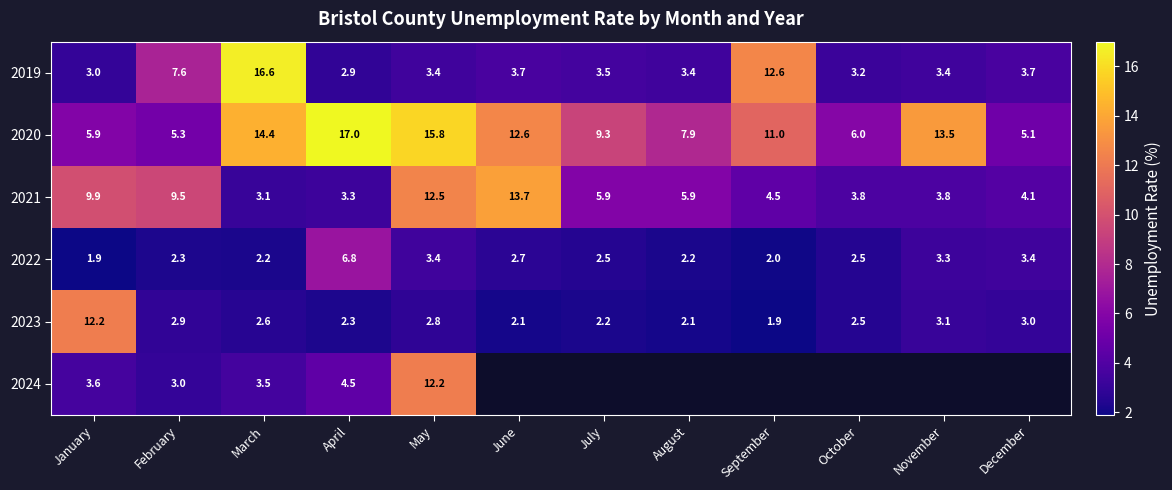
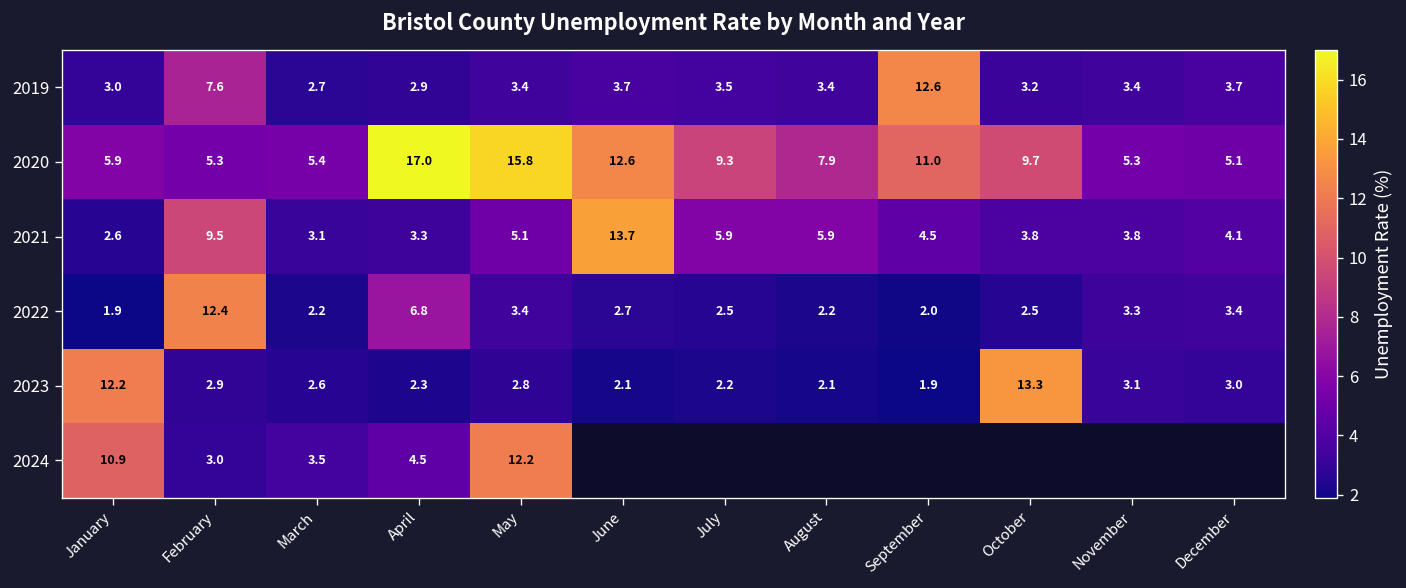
  {
    "2019": {
      "January": 3.0,
      "February": 7.6,
-     "March": 16.6,
+     "March": 2.7,
      "April": 2.9,
      "May": 3.4,
      "June": 3.7,
      "July": 3.5,
      "August": 3.4,
      "September": 12.6,
      "October": 3.2,
      "November": 3.4,
      "December": 3.7
    },
    "2020": {
      "January": 5.9,
      "February": 5.3,
-     "March": 14.4,
+     "March": 5.4,
      "April": 17.0,
      "May": 15.8,
      "June": 12.6,
      "July": 9.3,
      "August": 7.9,
      "September": 11.0,
-     "October": 6.0,
-     "November": 13.5,
+     "October": 9.7,
+     "November": 5.3,
      "December": 5.1
    },
    "2021": {
-     "January": 9.9,
+     "January": 2.6,
      "February": 9.5,
      "March": 3.1,
      "April": 3.3,
-     "May": 12.5,
+     "May": 5.1,
      "June": 13.7,
      "July": 5.9,
      "August": 5.9,
      "September": 4.5,
      "October": 3.8,
      "November": 3.8,
      "December": 4.1
    },
    "2022": {
      "January": 1.9,
-     "February": 2.3,
+     "February": 12.4,
      "March": 2.2,
      "April": 6.8,
      "May": 3.4,
      "June": 2.7,
      "July": 2.5,
      "August": 2.2,
      "September": 2.0,
      "October": 2.5,
      "November": 3.3,
      "December": 3.4
    },
    "2023": {
      "January": 12.2,
      "February": 2.9,
      "March": 2.6,
      "April": 2.3,
      "May": 2.8,
      "June": 2.1,
      "July": 2.2,
      "August": 2.1,
      "September": 1.9,
-     "October": 2.5,
+     "October": 13.3,
      "November": 3.1,
      "December": 3.0
    },
    "2024": {
-     "January": 3.6,
+     "January": 10.9,
      "February": 3.0,
      "March": 3.5,
      "April": 4.5,
      "May": 12.2
    }
  }
